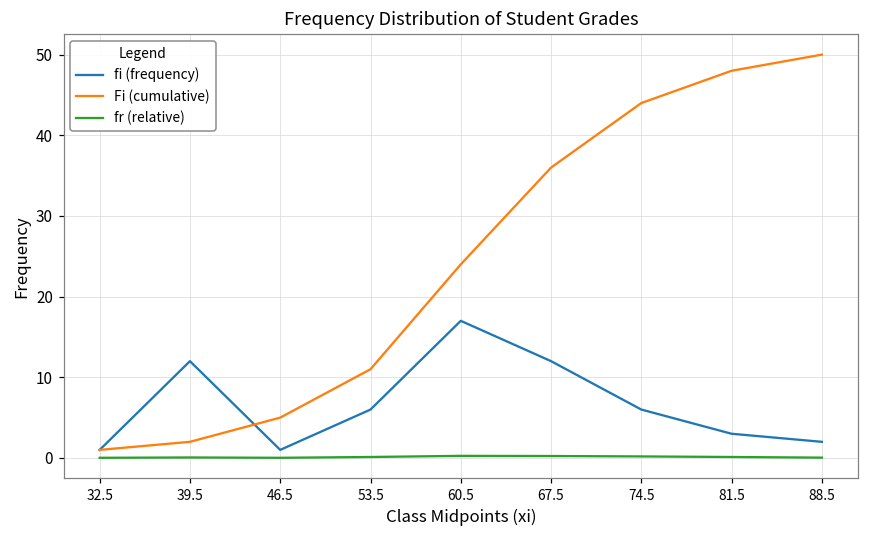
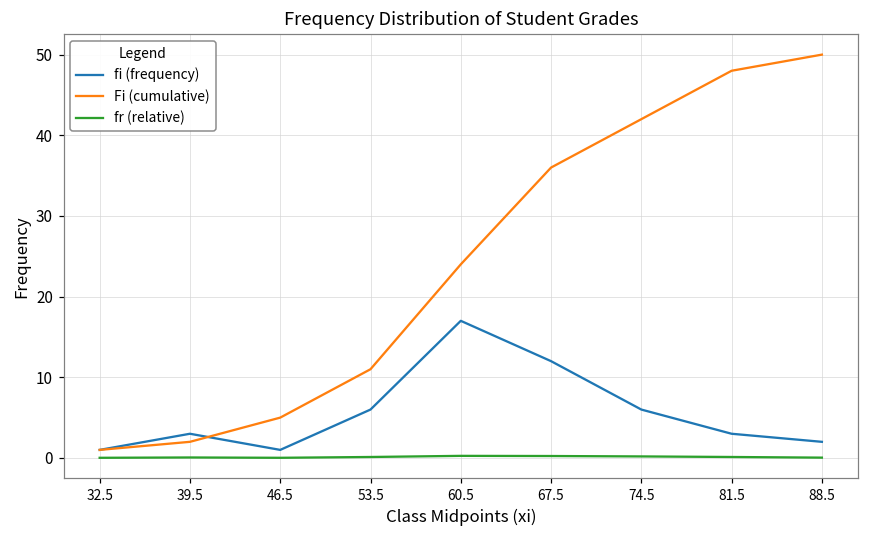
  {
    "fi (frequency)": {
-     "39.5": 12,
+     "39.5": 3,
      "46.5": 1,
      "53.5": 6,
      "60.5": 17,
      "67.5": 12,
      "74.5": 6,
      "81.5": 3,
      "88.5": 2
    },
    "Fi (cumulative)": {
      "39.5": 2,
      "46.5": 5,
      "53.5": 11,
      "60.5": 24,
      "67.5": 36,
-     "74.5": 44,
+     "74.5": 42,
      "81.5": 48,
      "88.5": 50
    },
    "fr (relative)": {
      "32.5": 0,
      "39.5": 0,
      "46.5": 0,
      "53.5": 0,
      "60.5": 0,
      "67.5": 0,
      "74.5": 0,
      "81.5": 0,
      "88.5": 0
    }
  }
